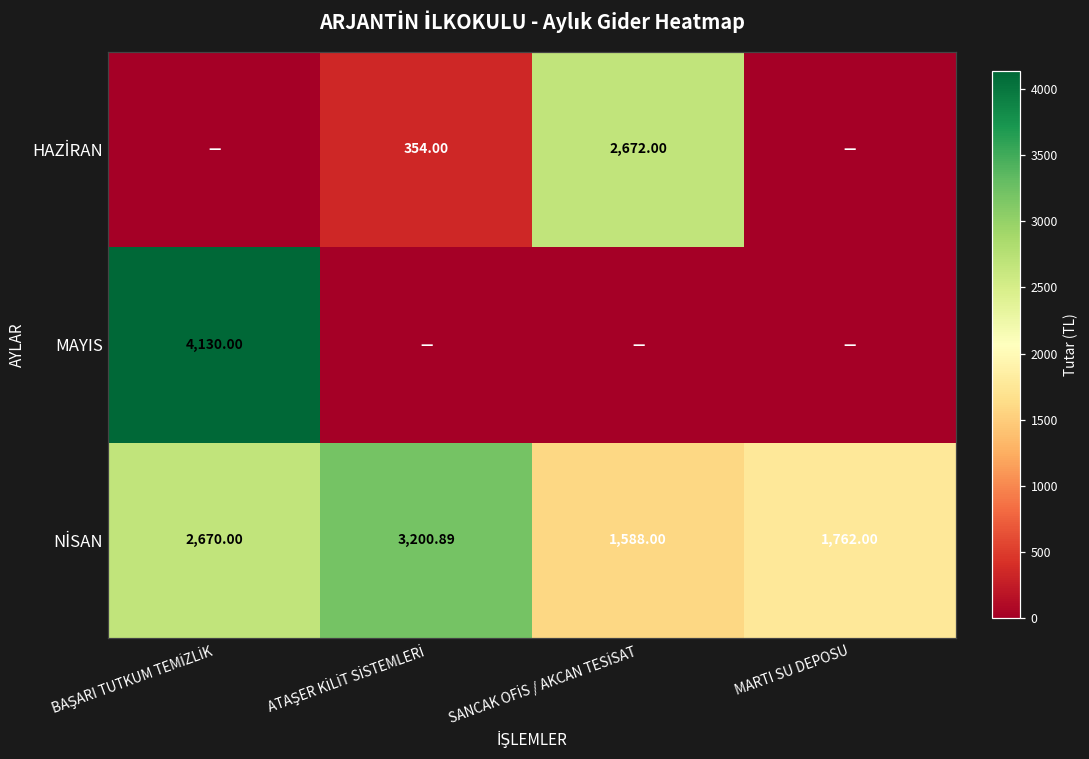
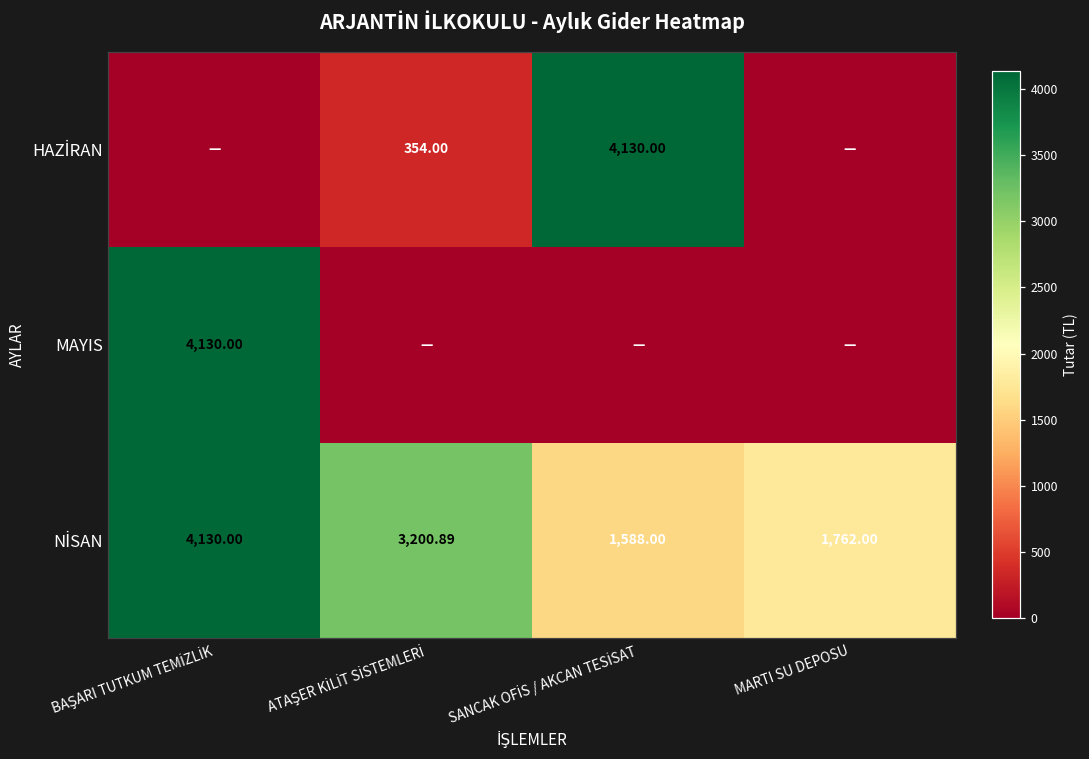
  {
    "HAZİRAN": {
      "ATAŞER KİLİT SİSTEMLERİ": "354.00",
-     "SANCAK OFİS / AKCAN TESİSAT": "2,672.00"
+     "SANCAK OFİS / AKCAN TESİSAT": "4,130.00"
    },
    "MAYIS": {
      "BAŞARI TUTKUM TEMİZLİK": "4,130.00"
    },
    "NİSAN": {
-     "BAŞARI TUTKUM TEMİZLİK": "2,670.00",
+     "BAŞARI TUTKUM TEMİZLİK": "4,130.00",
      "ATAŞER KİLİT SİSTEMLERİ": "3,200.89",
      "SANCAK OFİS / AKCAN TESİSAT": "1,588.00",
      "MARTI SU DEPOSU": "1,762.00"
    }
  }
